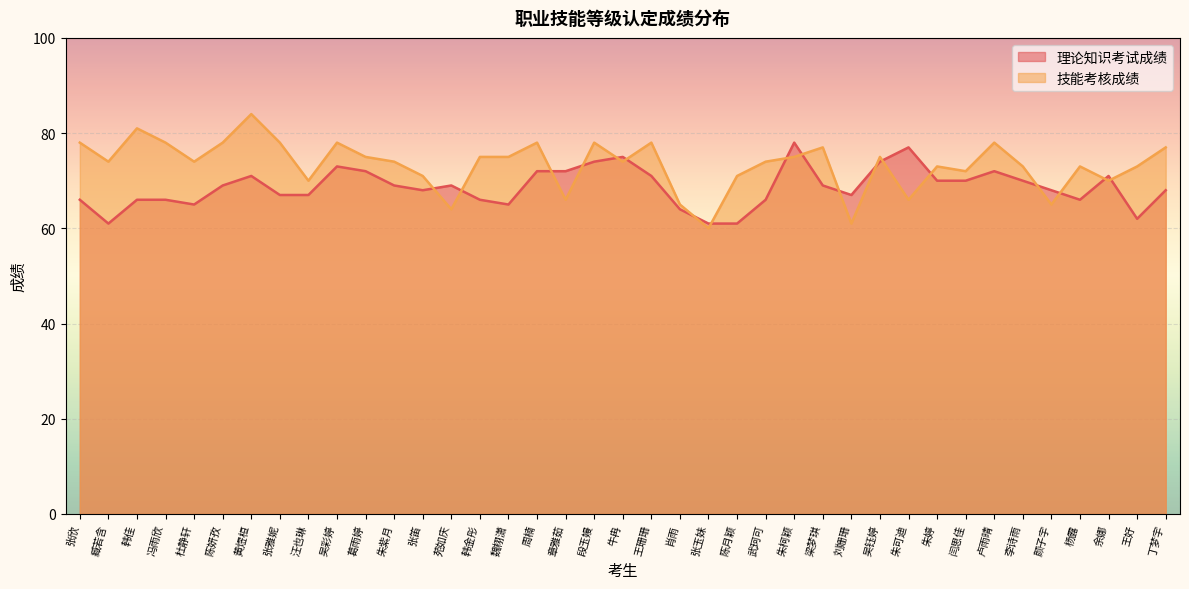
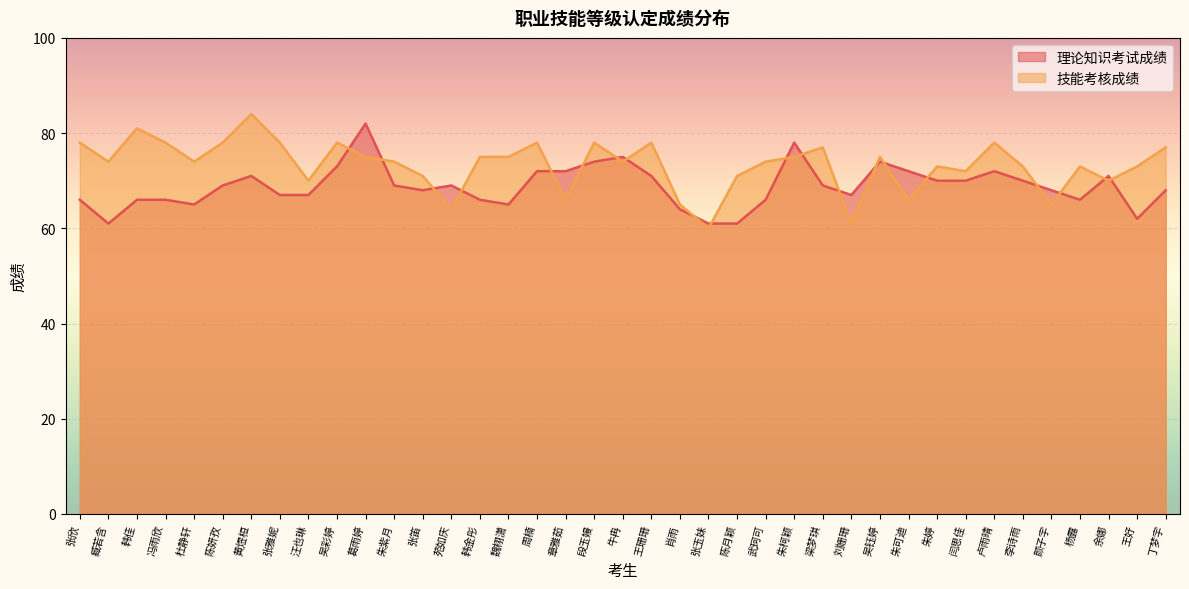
  {
    "理论知识考试成绩": {
      "张欣": 66,
      "臧若含": 61,
      "韩佳": 66,
      "冯雨欣": 66,
      "杜静轩": 65,
      "陈妍孜": 69,
      "黄煜桓": 71,
      "张雅妮": 67,
      "汪也琳": 67,
      "吴彩婷": 73,
-     "葛雨婷": 72,
+     "葛雨婷": 82,
      "朱紫月": 69,
      "张笛": 68,
      "苑如庆": 69,
      "韩金彤": 66,
      "魏栩潇": 65,
      "周楠": 72,
      "章雅茹": 72,
      "段玉嫚": 74,
      "牛冉": 75,
      "王珊珊": 71,
      "肖雨": 64,
      "张玉妹": 61,
      "陈月颖": 61,
      "武珂可": 66,
      "朱柯颖": 78,
      "梁梦琪": 69,
      "刘姗珊": 67,
      "吴钰婷": 74,
-     "朱可迪": 77,
+     "朱可迪": 72,
      "朱婷": 70,
      "闫思佳": 70,
      "卢雨晴": 72,
      "李诗雨": 70,
      "颜子宇": 68,
      "杨露": 66,
      "余娜": 71,
      "王好": 62,
      "丁梦宇": 68
    },
    "技能考核成绩": {
      "张欣": 78,
      "臧若含": 74,
      "韩佳": 81,
      "冯雨欣": 78,
      "杜静轩": 74,
      "陈妍孜": 78,
      "黄煜桓": 84,
      "张雅妮": 78,
      "汪也琳": 70,
      "吴彩婷": 78,
      "葛雨婷": 75,
      "朱紫月": 74,
      "张笛": 71,
      "苑如庆": 64,
      "韩金彤": 75,
      "魏栩潇": 75,
      "周楠": 78,
      "章雅茹": 66,
      "段玉嫚": 78,
      "牛冉": 74,
      "王珊珊": 78,
      "肖雨": 65,
      "张玉妹": 60,
      "陈月颖": 71,
      "武珂可": 74,
      "朱柯颖": 75,
      "梁梦琪": 77,
      "刘姗珊": 61,
      "吴钰婷": 75,
      "朱可迪": 66,
      "朱婷": 73,
      "闫思佳": 72,
      "卢雨晴": 78,
      "李诗雨": 73,
      "颜子宇": 65,
      "杨露": 73,
      "余娜": 70,
      "王好": 73,
      "丁梦宇": 77
    }
  }
